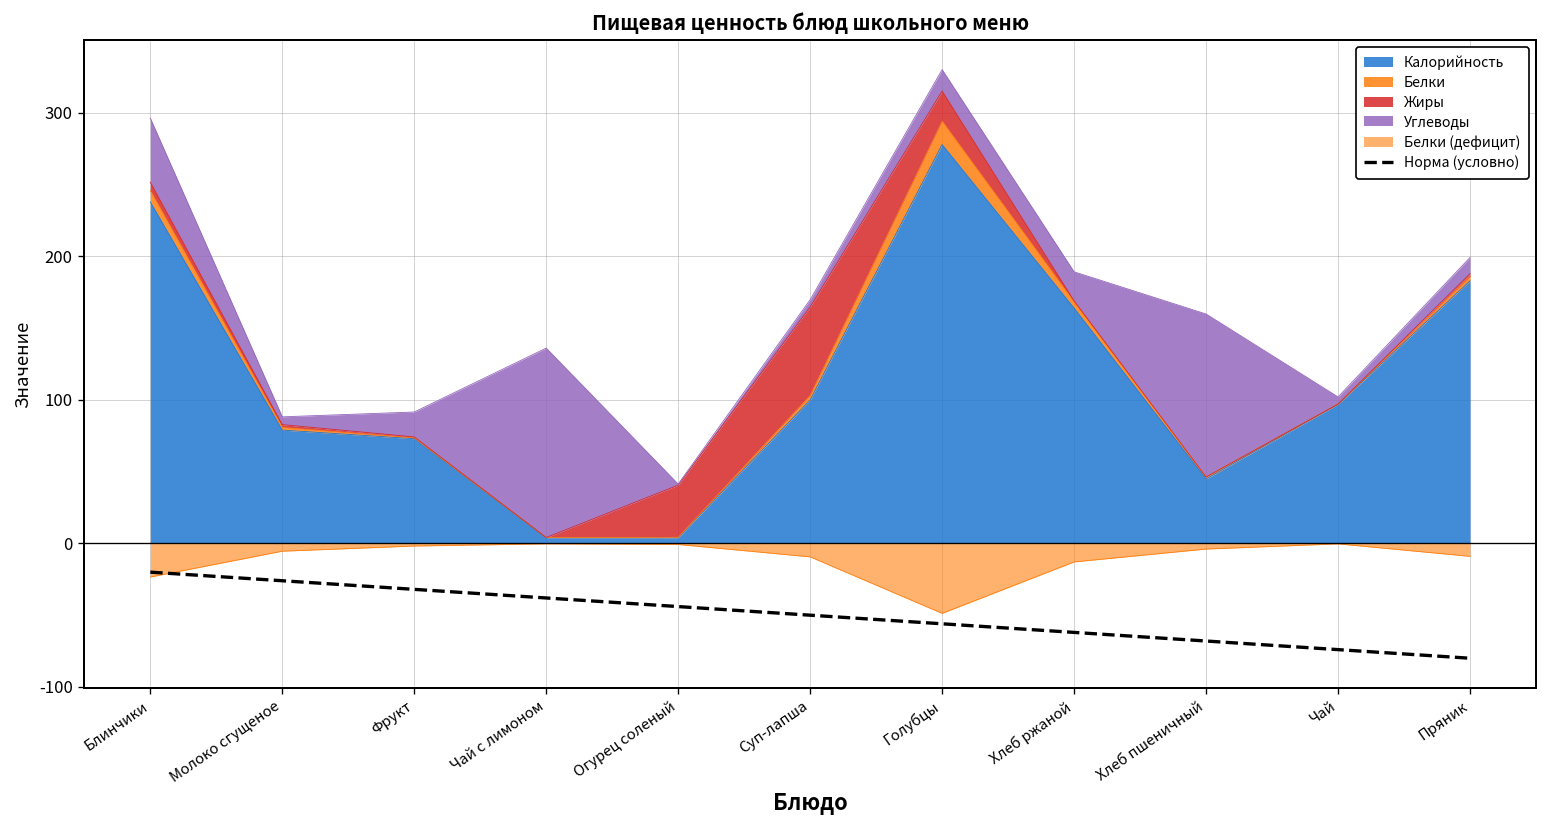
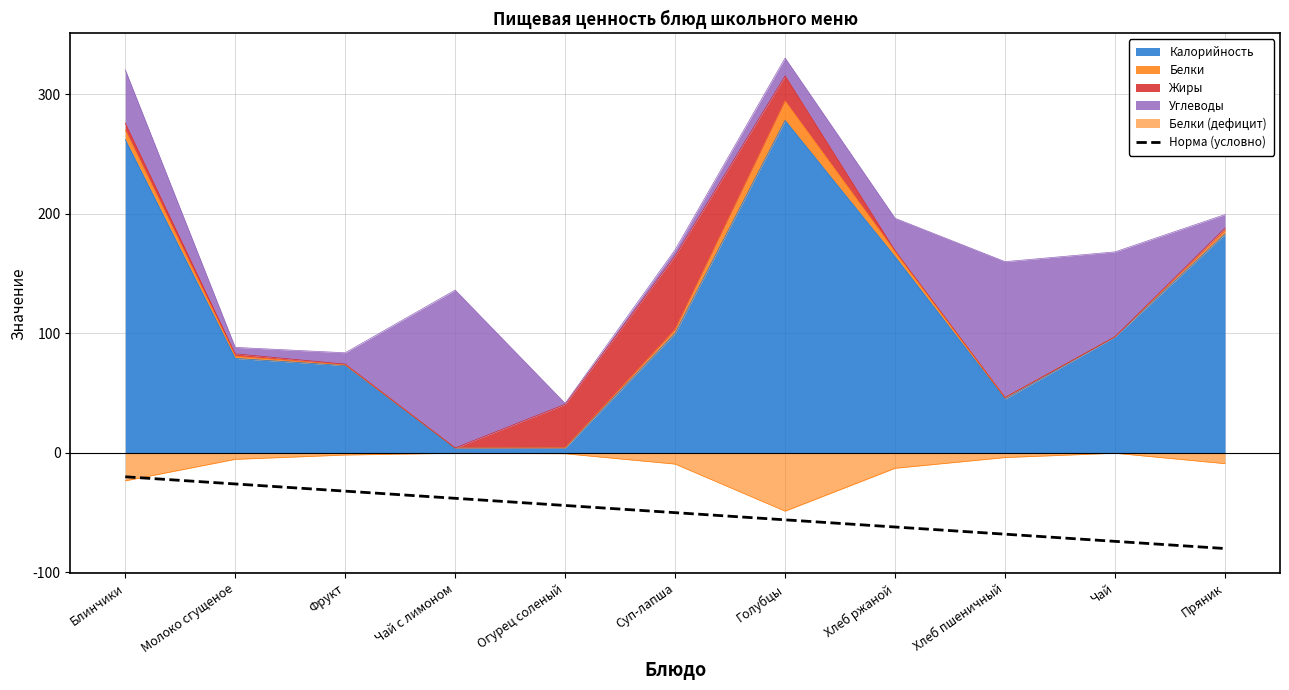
  {
    "Калорийность": {
-     "Блинчики": 238,
+     "Блинчики": 262,
      "Суп-лапша": 100,
      "Голубцы": 278,
      "Хлеб ржаной": 164,
      "Пряник": 183
    },
    "Жиры": {
      "Блинчики": 6,
      "Суп-лапша": 62,
      "Голубцы": 21
    },
    "Углеводы": {
      "Блинчики": 45,
      "Молоко сгущеное": 5,
-     "Фрукт": 17,
+     "Фрукт": 10,
      "Чай с лимоном": 132,
      "Суп-лапша": 5,
      "Голубцы": 15,
-     "Хлеб ржаной": 20,
+     "Хлеб ржаной": 27,
      "Хлеб пшеничный": 114,
-     "Чай": 5,
+     "Чай": 71,
      "Пряник": 11
    },
    "Норма (условно)": {
      "Блинчики": -20,
      "Молоко сгущеное": -26,
      "Фрукт": -32,
      "Чай с лимоном": -38,
      "Огурец соленый": -44,
      "Суп-лапша": -50,
      "Голубцы": -56,
      "Хлеб ржаной": -62,
      "Хлеб пшеничный": -68,
      "Чай": -74,
      "Пряник": -80
    }
  }
